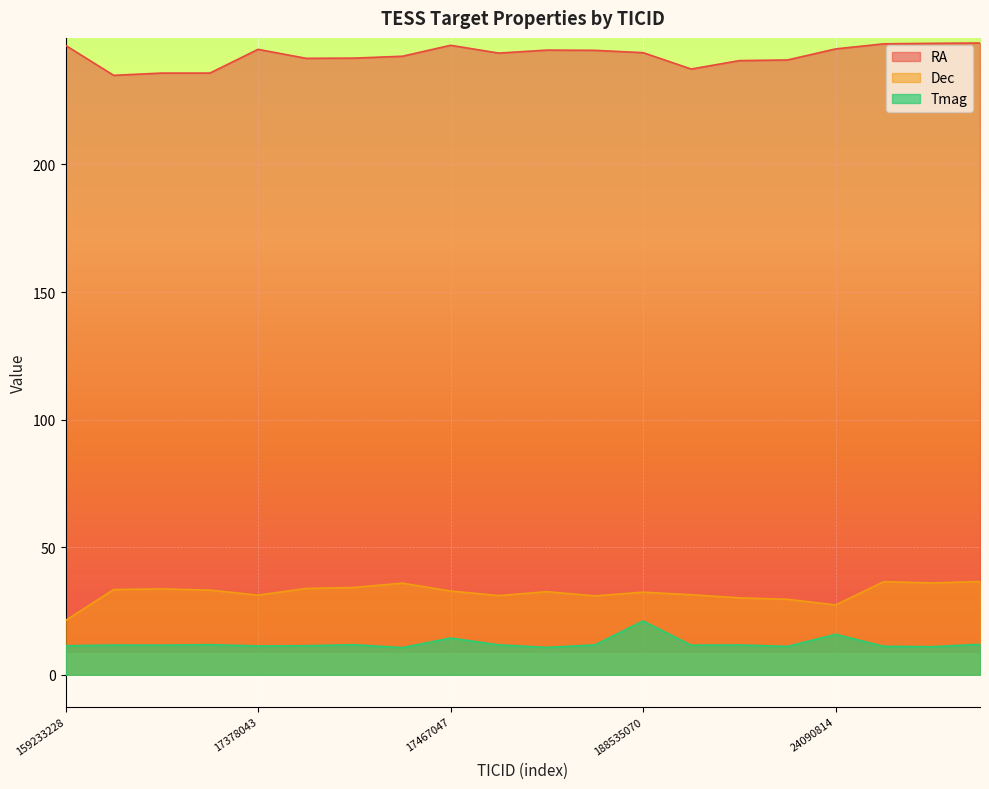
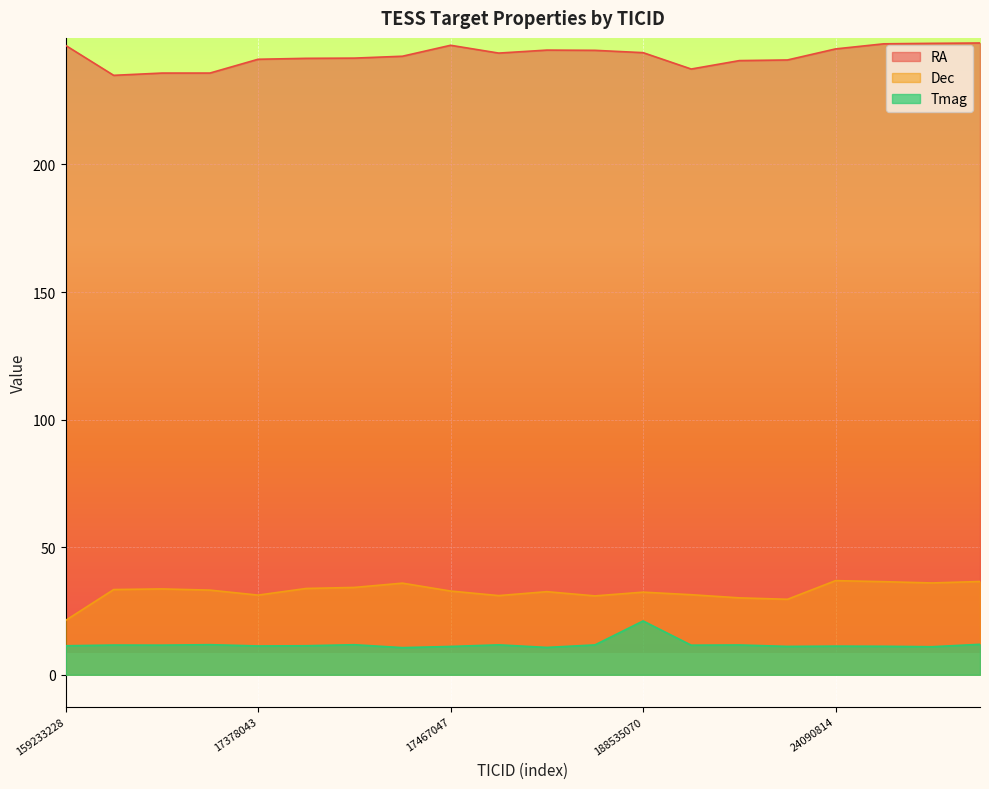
  {
    "RA": {
      "159233228": 247,
-     "17378043": 245,
+     "17378043": 241,
      "17467047": 247,
      "188535070": 244,
      "24090814": 245
    },
    "Dec": {
      "159233228": 21,
      "17378043": 31,
      "17467047": 33,
      "188535070": 32,
-     "24090814": 27
+     "24090814": 37
    },
    "Tmag": {
      "159233228": 11,
      "17378043": 11,
-     "17467047": 14,
+     "17467047": 11,
      "188535070": 21,
-     "24090814": 16
+     "24090814": 11
    }
  }
